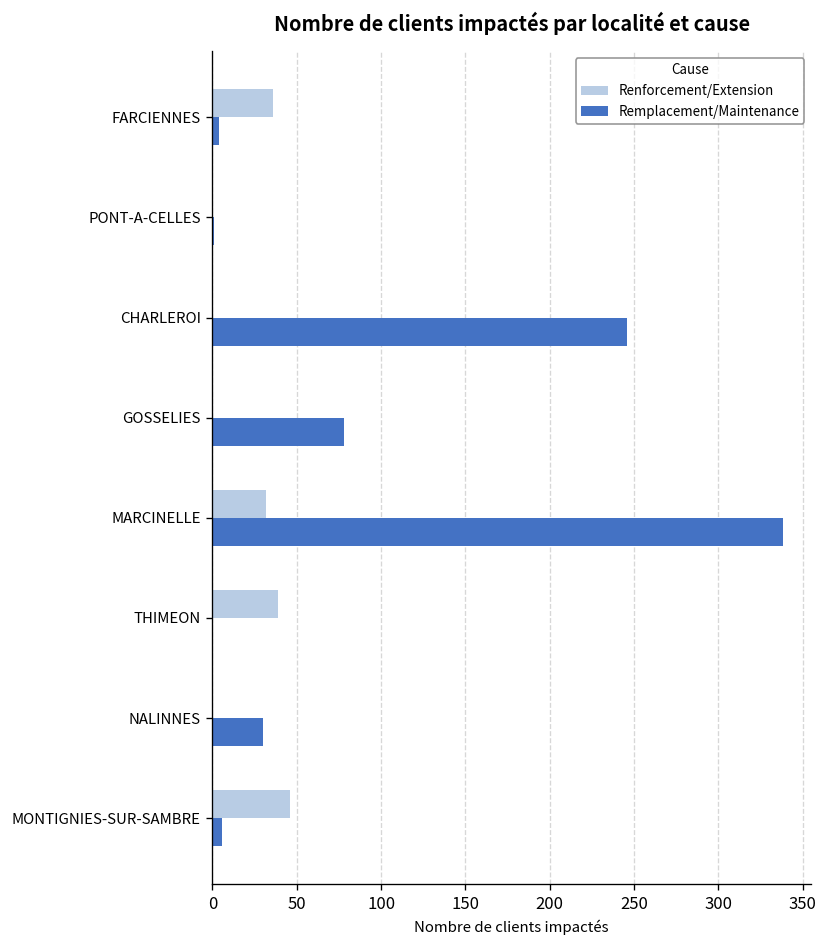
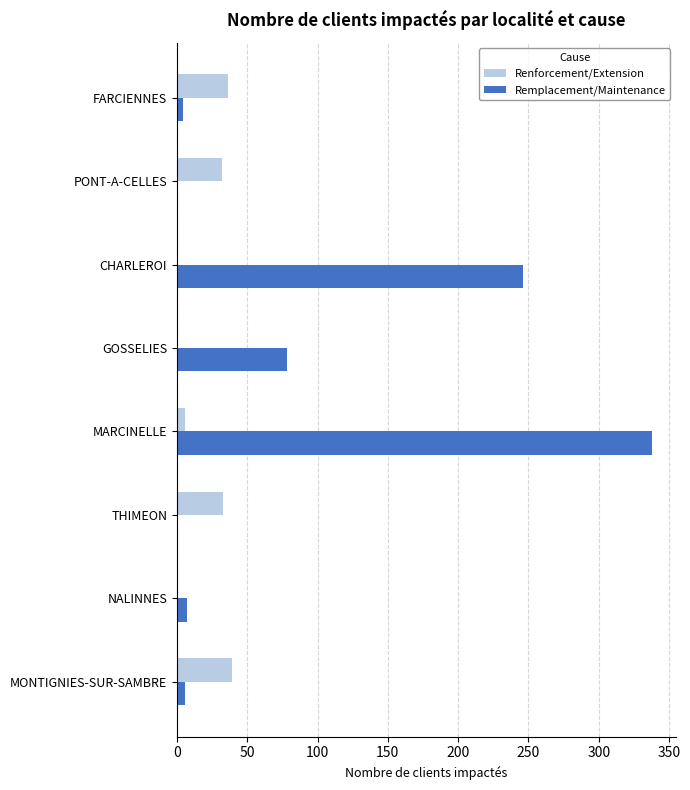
  {
    "Renforcement/Extension": {
      "FARCIENNES": 36,
-     "PONT-A-CELLES": 0,
+     "PONT-A-CELLES": 32,
      "CHARLEROI": 0,
      "GOSSELIES": 0,
-     "MARCINELLE": 32,
-     "THIMEON": 39,
+     "MARCINELLE": 6,
+     "THIMEON": 33,
      "NALINNES": 0,
-     "MONTIGNIES-SUR-SAMBRE": 46
+     "MONTIGNIES-SUR-SAMBRE": 39
    },
    "Remplacement/Maintenance": {
      "FARCIENNES": 4,
      "CHARLEROI": 246,
      "GOSSELIES": 78,
      "MARCINELLE": 338,
      "THIMEON": 0,
-     "NALINNES": 30,
+     "NALINNES": 7,
      "MONTIGNIES-SUR-SAMBRE": 6
    }
  }
